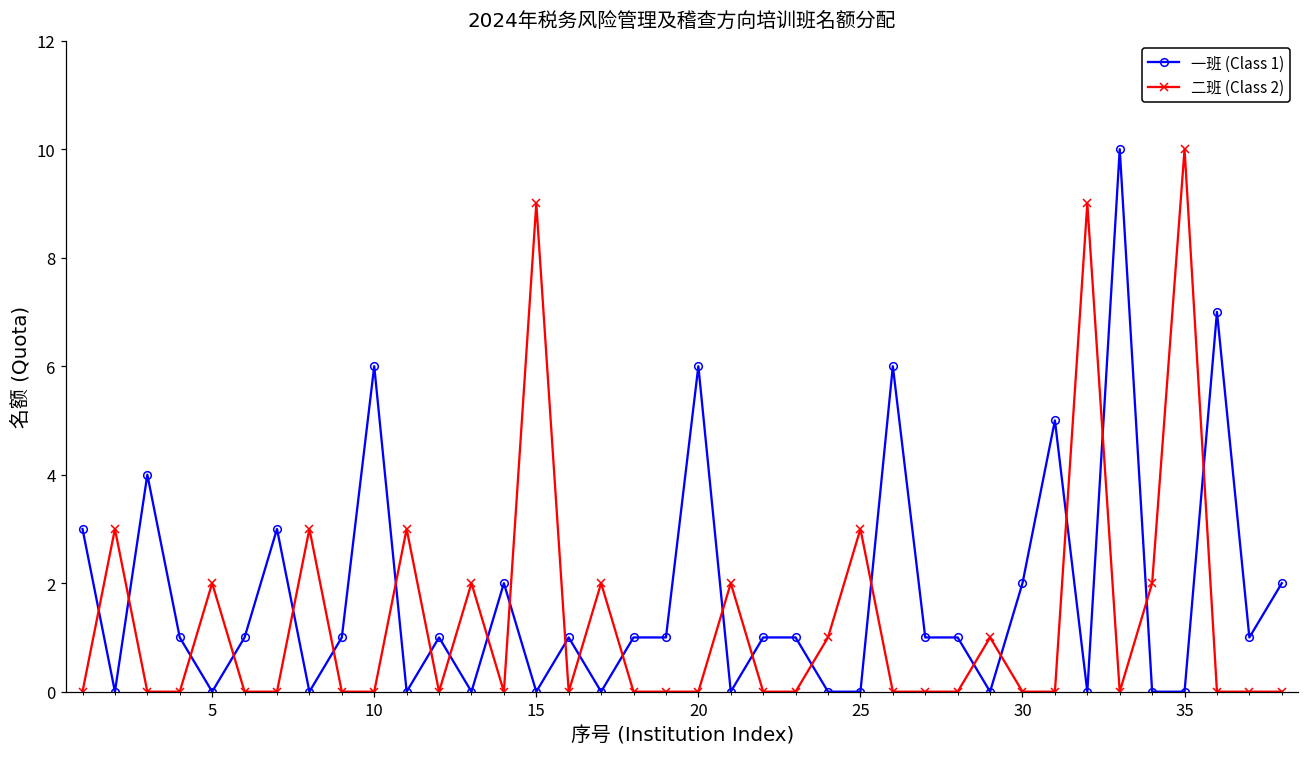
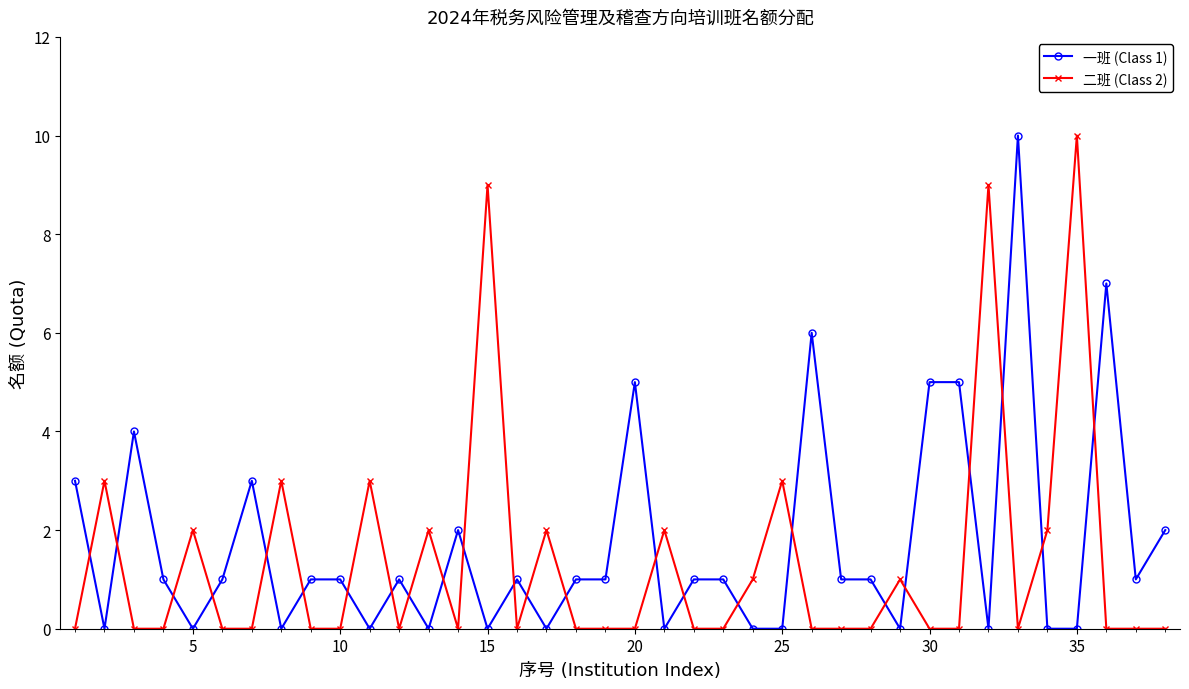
  {
    "一班 (Class 1)": {
      "5": 0,
-     "10": 6,
+     "10": 1,
      "15": 0,
-     "20": 6,
+     "20": 5,
      "25": 0,
-     "30": 2,
+     "30": 5,
      "35": 0
    },
    "二班 (Class 2)": {
      "5": 2,
      "10": 0,
      "15": 9,
      "20": 0,
      "25": 3,
      "30": 0,
      "35": 10
    }
  }
